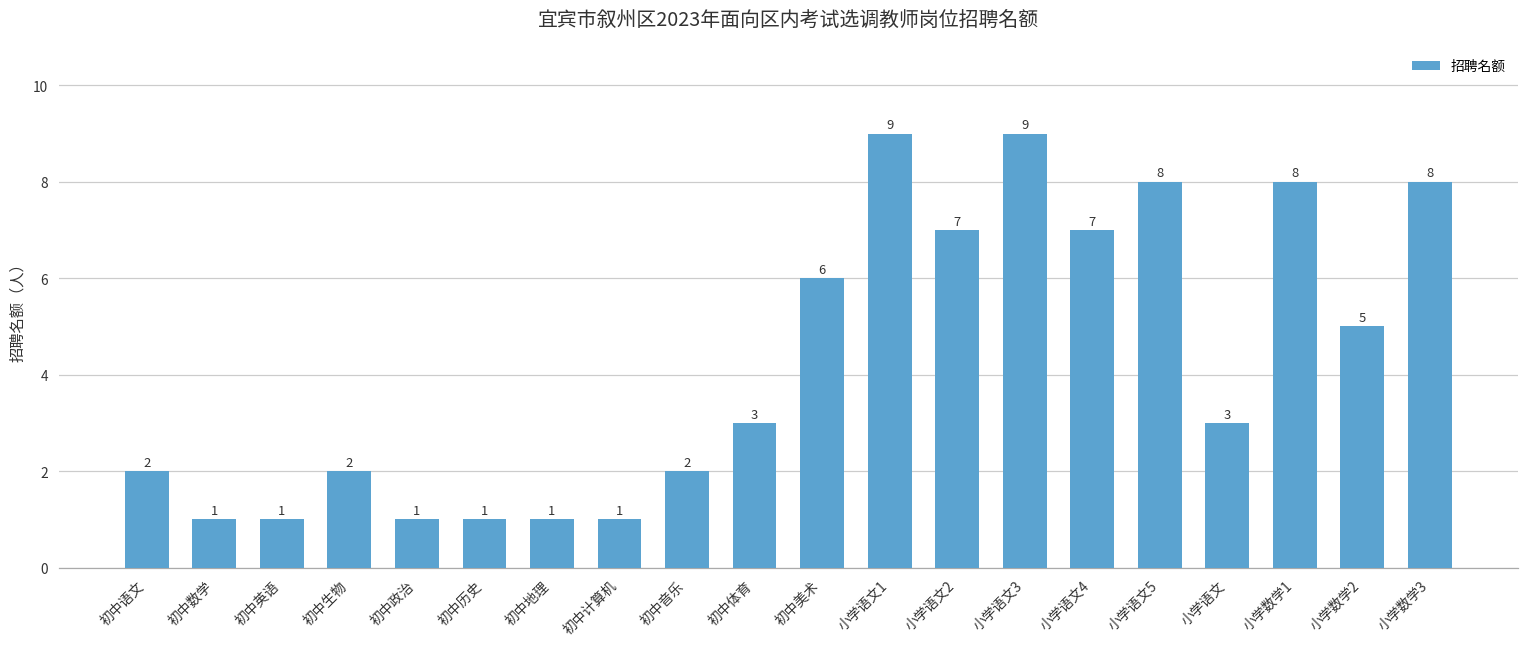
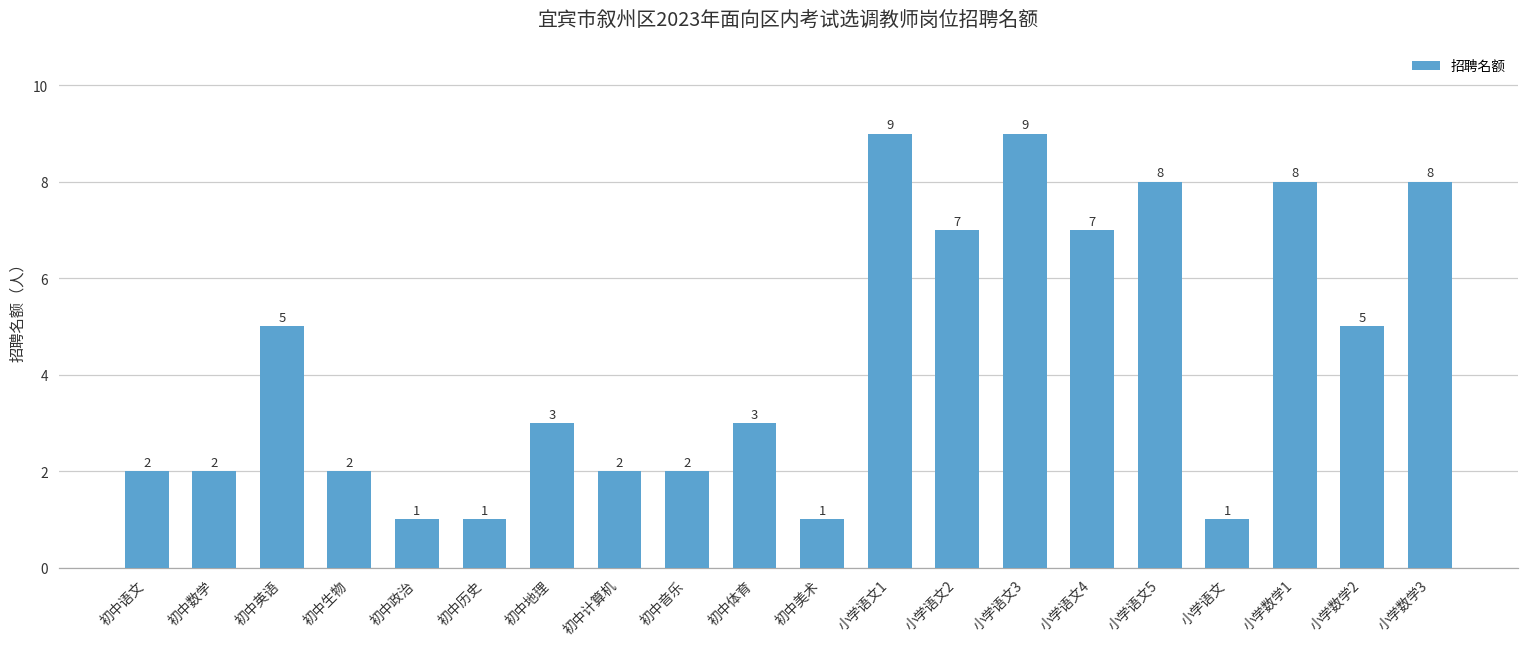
  {
    "初中语文": 2,
-   "初中数学": 1,
-   "初中英语": 1,
+   "初中数学": 2,
+   "初中英语": 5,
    "初中生物": 2,
    "初中政治": 1,
    "初中历史": 1,
-   "初中地理": 1,
-   "初中计算机": 1,
+   "初中地理": 3,
+   "初中计算机": 2,
    "初中音乐": 2,
    "初中体育": 3,
-   "初中美术": 6,
+   "初中美术": 1,
    "小学语文1": 9,
    "小学语文2": 7,
    "小学语文3": 9,
    "小学语文4": 7,
    "小学语文5": 8,
-   "小学语文": 3,
+   "小学语文": 1,
    "小学数学1": 8,
    "小学数学2": 5,
    "小学数学3": 8
  }
